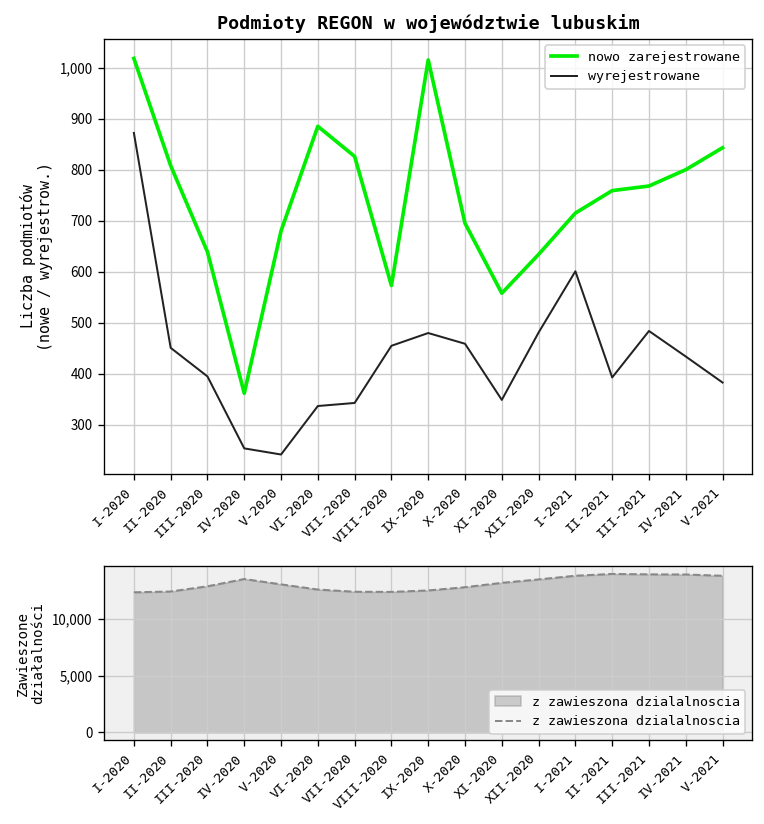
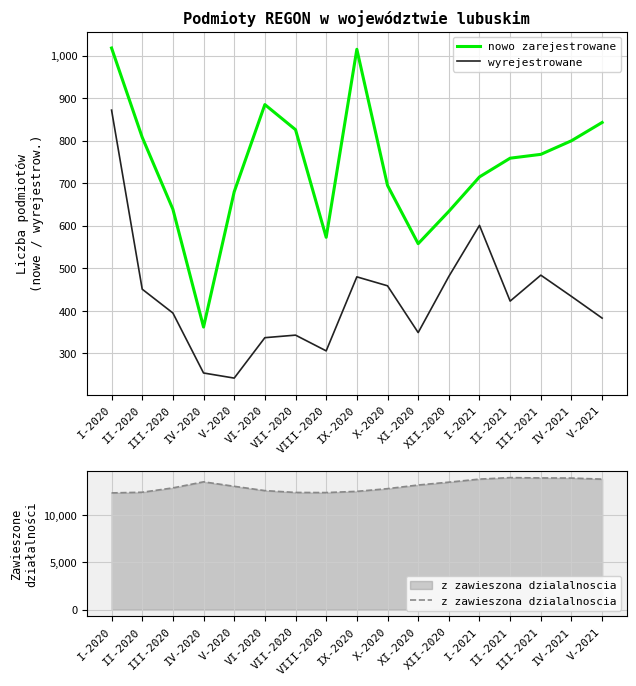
  {
    "Podmioty REGON w województwie lubuskim": {
      "nowo zarejestrowane": {
        "I-2020": "1,020",
        "II-2020": "810",
        "III-2020": "640",
        "IV-2020": "360",
        "V-2020": "680",
        "VI-2020": "890",
        "VII-2020": "830",
        "VIII-2020": "570",
        "IX-2020": "1,020",
        "X-2020": "700",
        "XI-2020": "560",
        "XII-2020": "630",
        "I-2021": "720",
        "II-2021": "760",
        "III-2021": "770",
        "IV-2021": "800",
        "V-2021": "840"
      },
      "wyrejestrowane": {
        "I-2020": "870",
        "II-2020": "450",
        "III-2020": "400",
        "IV-2020": "250",
        "V-2020": "240",
        "VI-2020": "340",
        "VII-2020": "340",
-       "VIII-2020": "460",
+       "VIII-2020": "310",
        "IX-2020": "480",
        "X-2020": "460",
        "XI-2020": "350",
        "XII-2020": "480",
        "I-2021": "600",
-       "II-2021": "390",
+       "II-2021": "420",
        "III-2021": "480",
        "IV-2021": "430",
        "V-2021": "380"
      }
    }
  }
